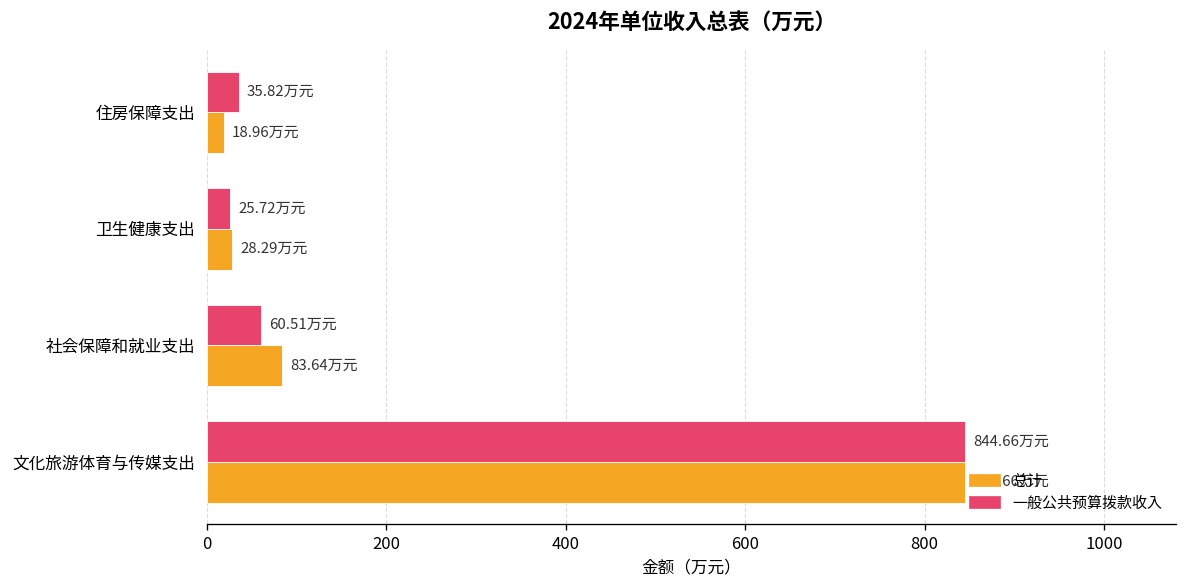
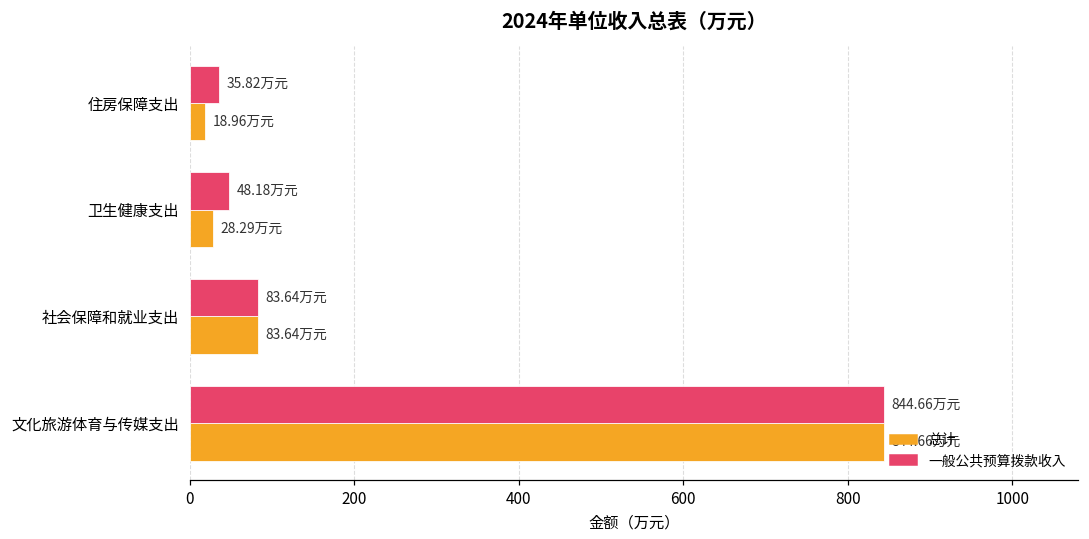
  {
    "总计": {
      "住房保障支出": 18.96,
      "卫生健康支出": 28.29,
      "社会保障和就业支出": 83.64,
      "文化旅游体育与传媒支出": 844.66
    },
    "一般公共预算拨款收入": {
      "住房保障支出": 35.82,
-     "卫生健康支出": 25.72,
-     "社会保障和就业支出": 60.51,
+     "卫生健康支出": 48.18,
+     "社会保障和就业支出": 83.64,
      "文化旅游体育与传媒支出": 844.66
    }
  }
